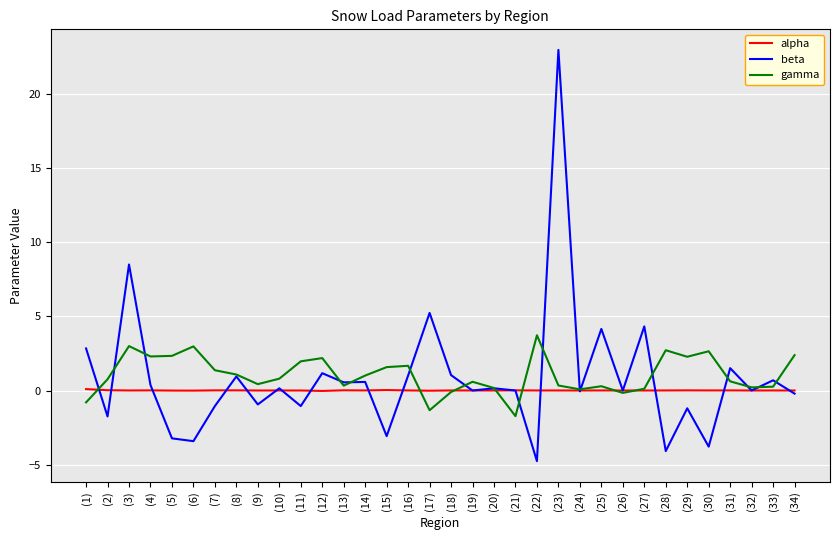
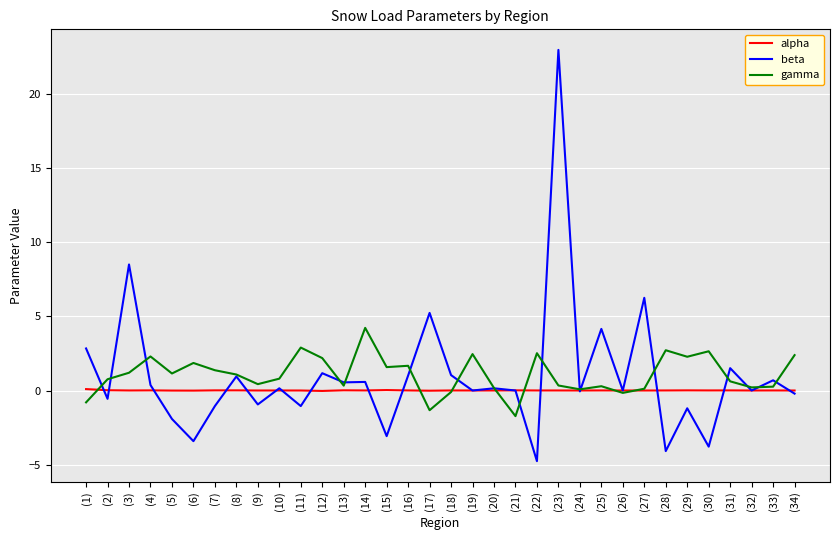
  {
    "alpha": {
      "(1)": 0.1,
      "(2)": 0.0,
      "(3)": 0.0,
      "(4)": 0.0,
      "(5)": 0.0,
      "(6)": 0.0,
      "(7)": 0.0,
      "(8)": 0.0,
      "(9)": 0.0,
      "(11)": 0.0,
      "(12)": 0.0,
      "(13)": 0.0,
      "(14)": 0.0,
      "(15)": 0.0,
      "(16)": 0.0,
      "(17)": 0.0,
      "(22)": 0.0,
      "(23)": 0.0,
      "(25)": 0.0,
      "(28)": 0.0,
      "(29)": 0.0,
      "(30)": 0.0,
      "(31)": 0.0,
      "(33)": 0.0,
      "(34)": 0.0
    },
    "beta": {
      "(1)": 2.8,
-     "(2)": -1.8,
+     "(2)": -0.6,
      "(3)": 8.5,
      "(4)": 0.4,
-     "(5)": -3.2,
+     "(5)": -1.9,
      "(6)": -3.4,
      "(7)": -1.1,
      "(9)": -0.9,
      "(11)": -1.1,
      "(12)": 1.2,
      "(13)": 0.6,
      "(14)": 0.6,
      "(15)": -3.1,
      "(16)": 1.0,
      "(17)": 5.2,
      "(18)": 1.0,
      "(22)": -4.8,
      "(23)": 23.0,
      "(25)": 4.2,
-     "(27)": 4.3,
+     "(27)": 6.3,
      "(28)": -4.1,
      "(29)": -1.2,
      "(30)": -3.8,
      "(31)": 1.5,
      "(33)": 0.7,
      "(34)": -0.2
    },
    "gamma": {
      "(1)": -0.8,
      "(2)": 0.8,
-     "(3)": 3.0,
+     "(3)": 1.2,
      "(4)": 2.3,
-     "(5)": 2.3,
-     "(6)": 3.0,
+     "(5)": 1.2,
+     "(6)": 1.9,
      "(7)": 1.4,
      "(9)": 0.4,
      "(10)": 0.8,
-     "(11)": 2.0,
+     "(11)": 2.9,
      "(12)": 2.2,
      "(13)": 0.3,
-     "(14)": 1.0,
+     "(14)": 4.2,
      "(15)": 1.6,
      "(16)": 1.7,
      "(17)": -1.3,
-     "(19)": 0.6,
+     "(19)": 2.5,
      "(21)": -1.7,
-     "(22)": 3.7,
+     "(22)": 2.5,
      "(23)": 0.3,
      "(25)": 0.3,
      "(28)": 2.7,
      "(29)": 2.3,
      "(30)": 2.7,
      "(31)": 0.6,
      "(32)": 0.2,
      "(33)": 0.3,
      "(34)": 2.4
    }
  }
